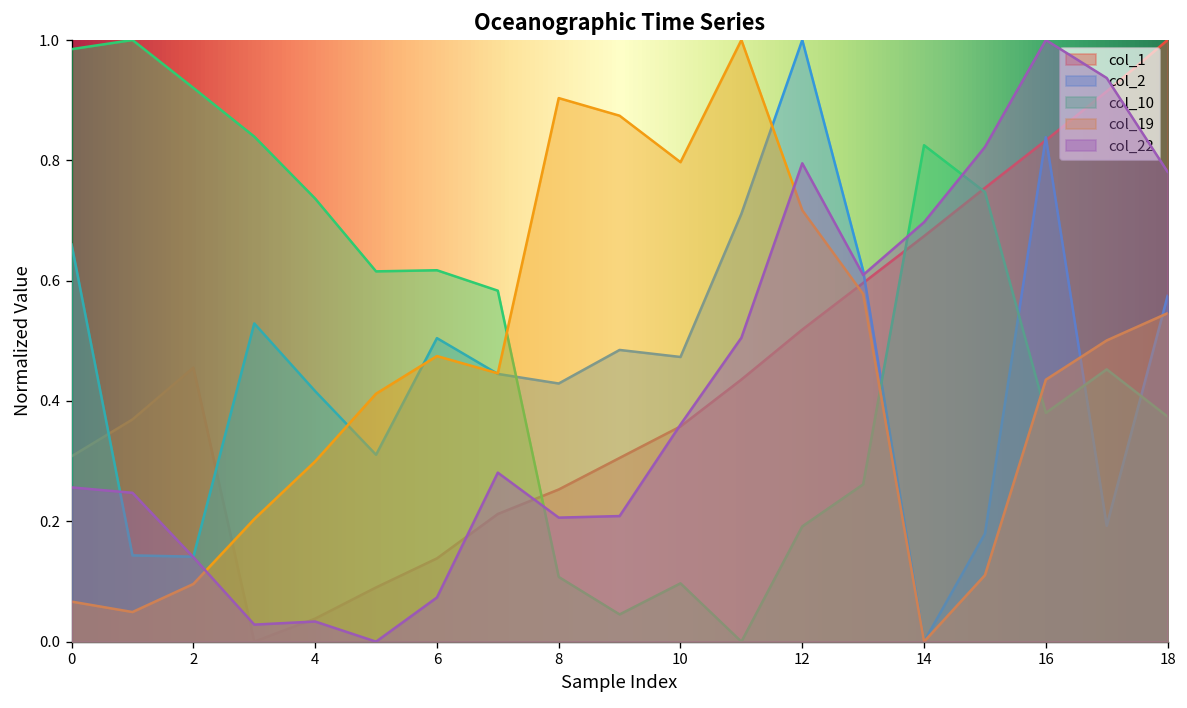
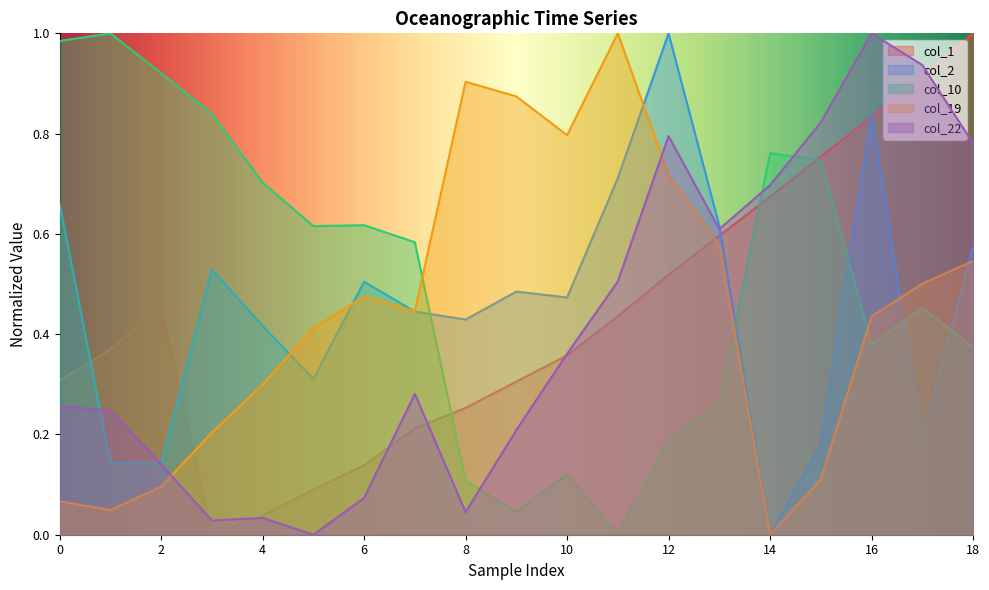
  {
    "col_2": {
      "0": 0.66,
      "4": 0.42,
      "6": 0.50,
      "8": 0.43,
      "10": 0.47,
      "12": 1.00,
      "16": 0.84,
      "18": 0.57
    },
    "col_10": {
      "0": 0.98,
      "2": 0.92,
-     "4": 0.74,
+     "4": 0.70,
      "6": 0.62,
      "8": 0.11,
-     "10": 0.10,
+     "10": 0.12,
      "12": 0.19,
-     "14": 0.83,
+     "14": 0.76,
      "16": 0.38,
      "18": 0.37
    },
    "col_22": {
      "0": 0.26,
      "6": 0.07,
-     "8": 0.21,
+     "8": 0.05,
      "12": 0.80,
      "14": 0.70,
      "16": 1.00,
      "18": 0.78
    }
  }
